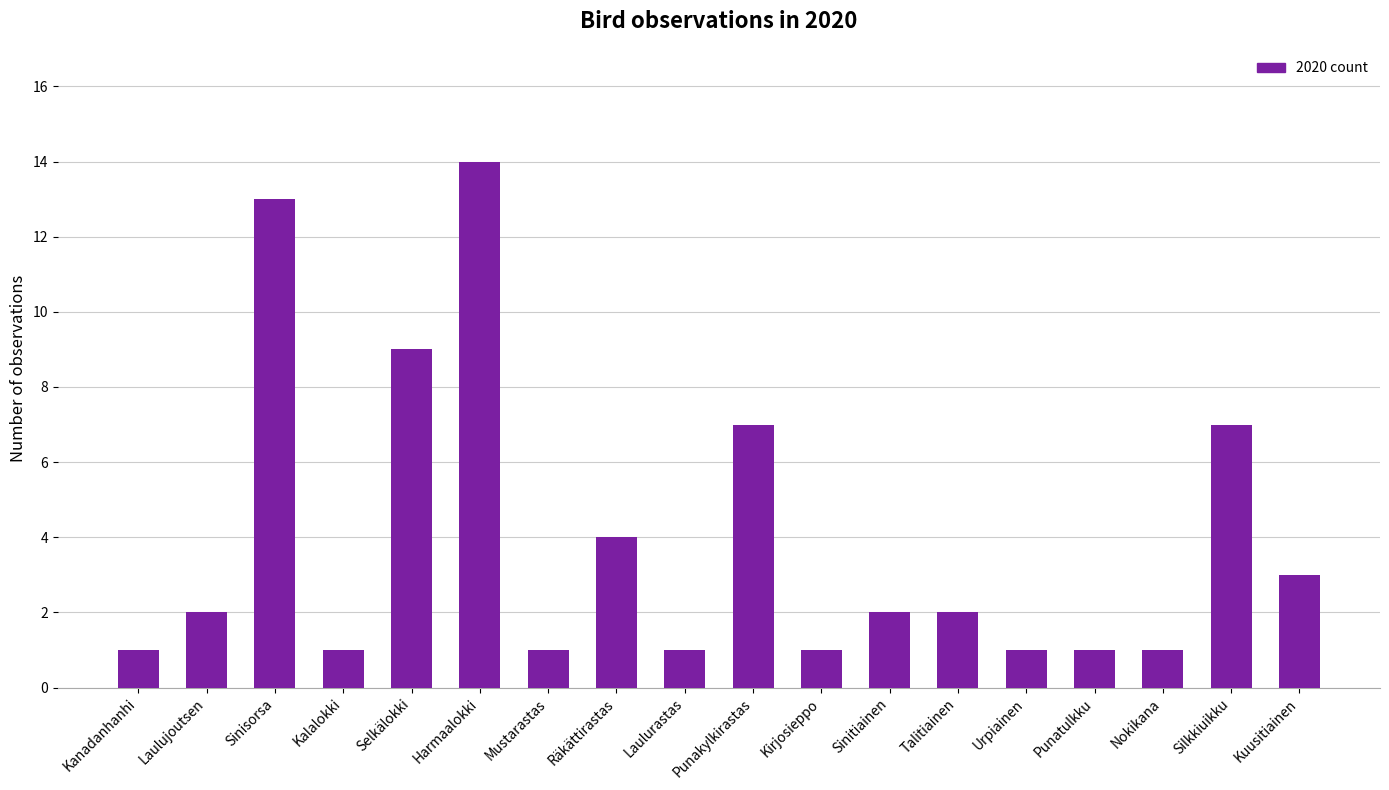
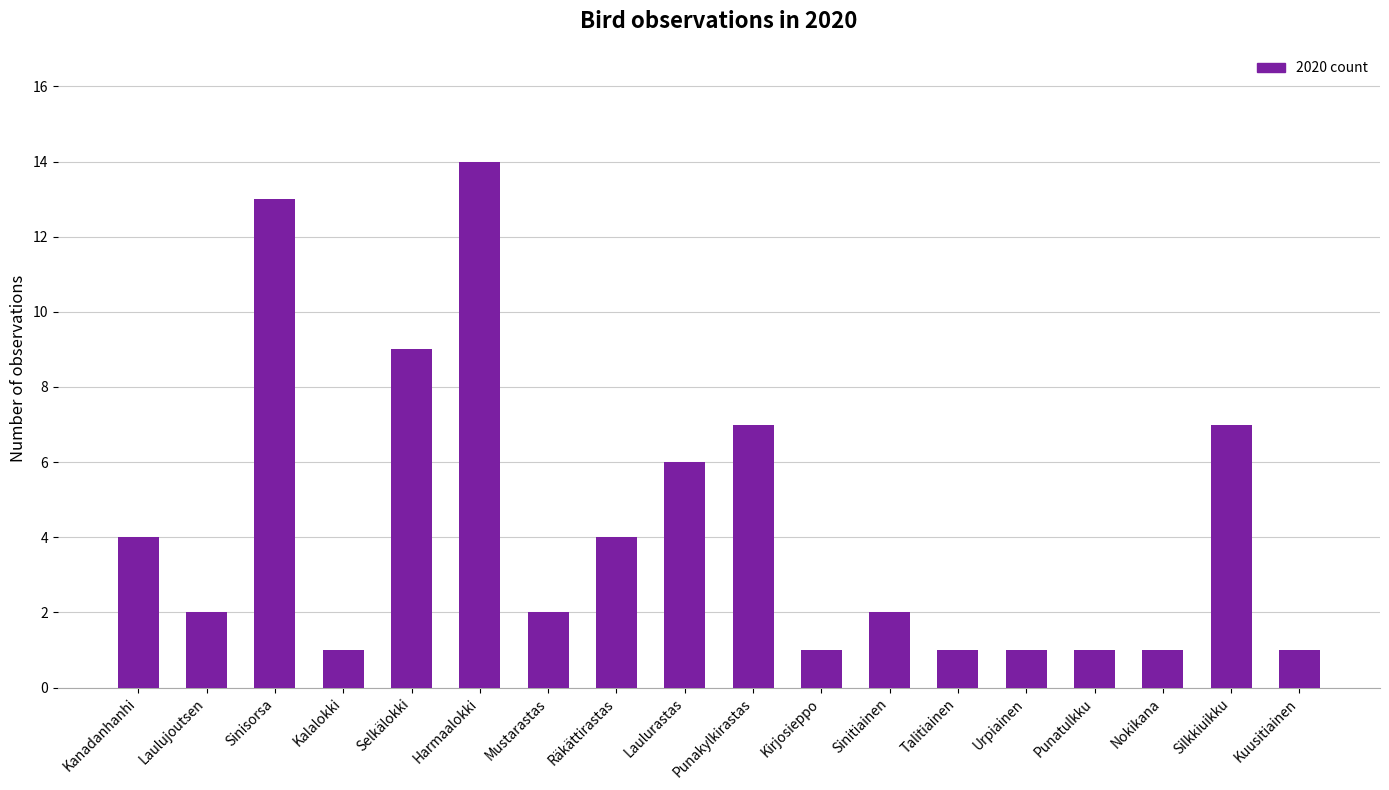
  {
-   "Kanadanhanhi": 1,
+   "Kanadanhanhi": 4,
    "Laulujoutsen": 2,
    "Sinisorsa": 13,
    "Kalalokki": 1,
    "Selkälokki": 9,
    "Harmaalokki": 14,
-   "Mustarastas": 1,
+   "Mustarastas": 2,
    "Räkättirastas": 4,
-   "Laulurastas": 1,
+   "Laulurastas": 6,
    "Punakylkirastas": 7,
    "Kirjosieppo": 1,
    "Sinitiainen": 2,
-   "Talitiainen": 2,
+   "Talitiainen": 1,
    "Urpiainen": 1,
    "Punatulkku": 1,
    "Nokikana": 1,
    "Silkkiuikku": 7,
-   "Kuusitiainen": 3
+   "Kuusitiainen": 1
  }
